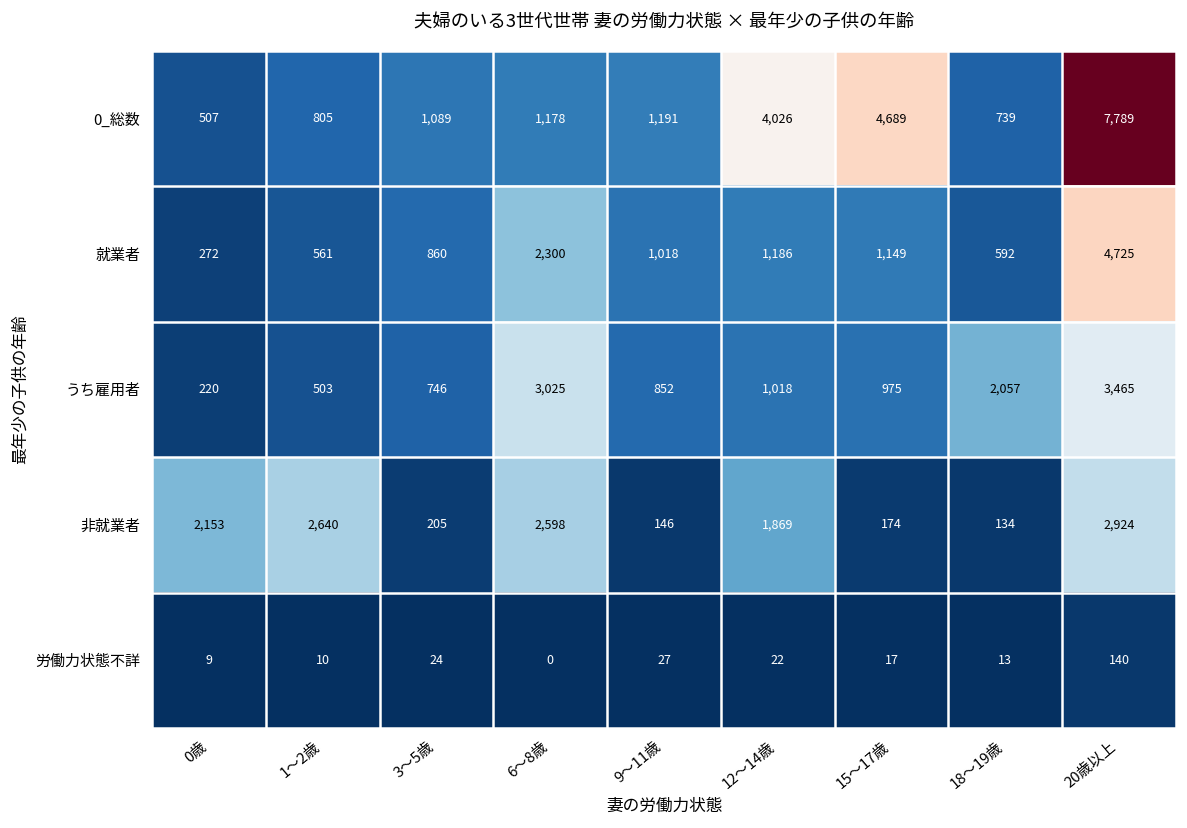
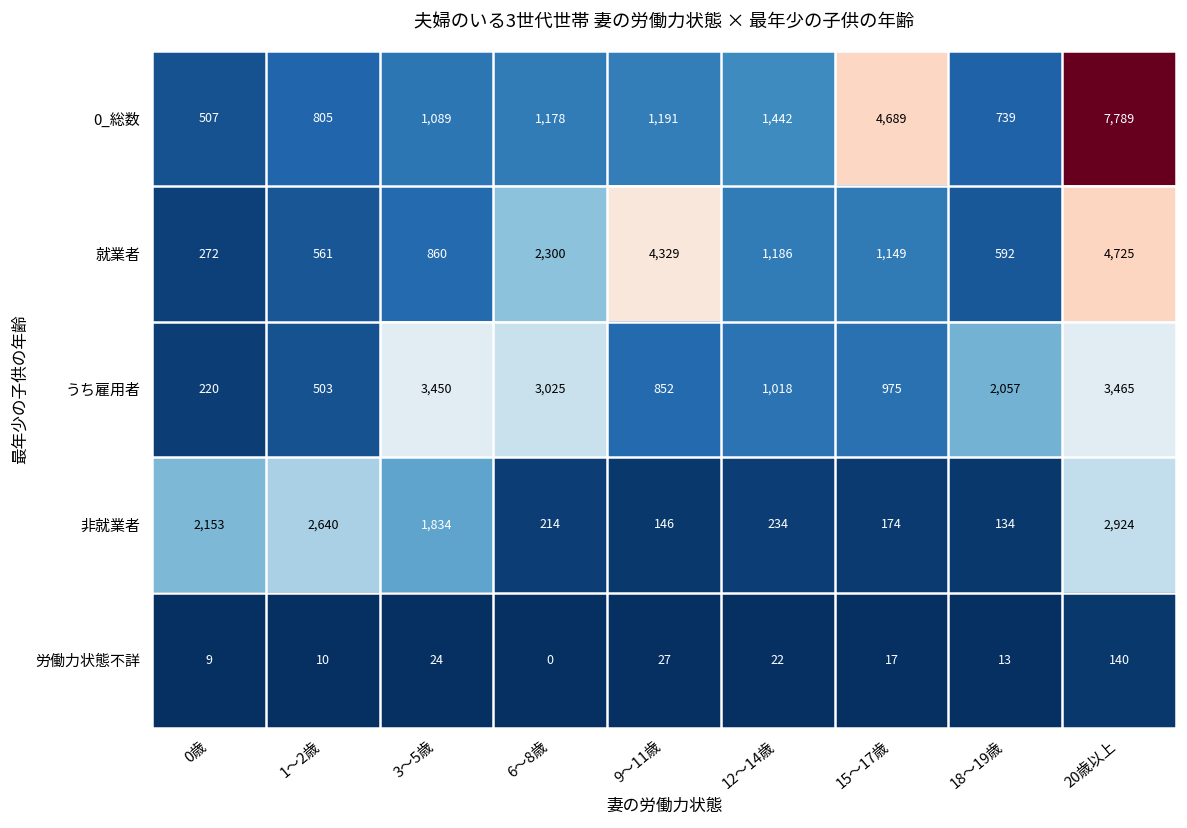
  {
    "0_総数": {
      "0歳": "507",
      "1～2歳": "805",
      "3～5歳": "1,089",
      "6～8歳": "1,178",
      "9～11歳": "1,191",
-     "12～14歳": "4,026",
+     "12～14歳": "1,442",
      "15～17歳": "4,689",
      "18～19歳": "739",
      "20歳以上": "7,789"
    },
    "就業者": {
      "0歳": "272",
      "1～2歳": "561",
      "3～5歳": "860",
      "6～8歳": "2,300",
-     "9～11歳": "1,018",
+     "9～11歳": "4,329",
      "12～14歳": "1,186",
      "15～17歳": "1,149",
      "18～19歳": "592",
      "20歳以上": "4,725"
    },
    "うち雇用者": {
      "0歳": "220",
      "1～2歳": "503",
-     "3～5歳": "746",
+     "3～5歳": "3,450",
      "6～8歳": "3,025",
      "9～11歳": "852",
      "12～14歳": "1,018",
      "15～17歳": "975",
      "18～19歳": "2,057",
      "20歳以上": "3,465"
    },
    "非就業者": {
      "0歳": "2,153",
      "1～2歳": "2,640",
-     "3～5歳": "205",
-     "6～8歳": "2,598",
+     "3～5歳": "1,834",
+     "6～8歳": "214",
      "9～11歳": "146",
-     "12～14歳": "1,869",
+     "12～14歳": "234",
      "15～17歳": "174",
      "18～19歳": "134",
      "20歳以上": "2,924"
    },
    "労働力状態不詳": {
      "0歳": "9",
      "1～2歳": "10",
      "3～5歳": "24",
      "6～8歳": "0",
      "9～11歳": "27",
      "12～14歳": "22",
      "15～17歳": "17",
      "18～19歳": "13",
      "20歳以上": "140"
    }
  }
